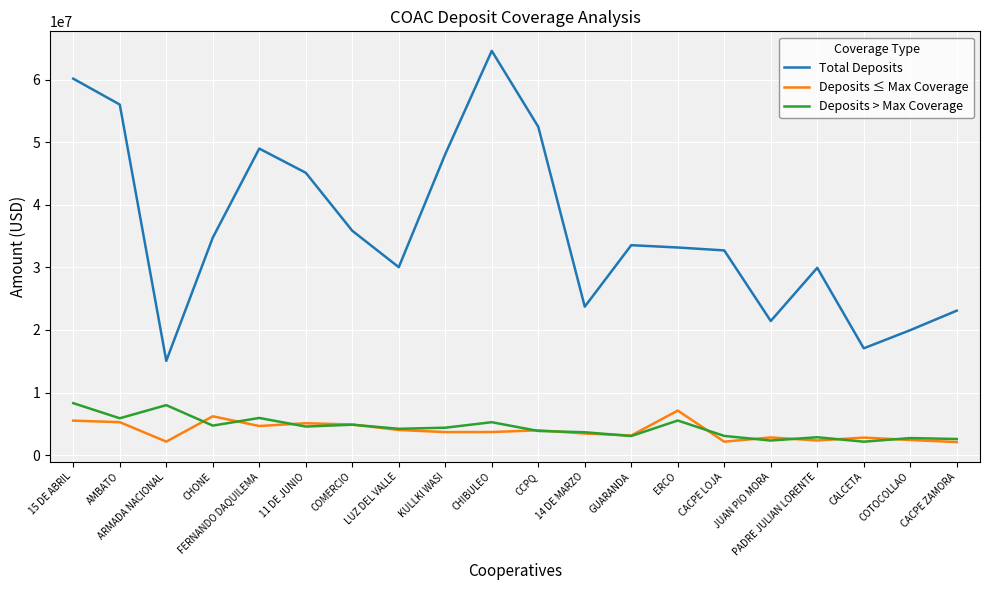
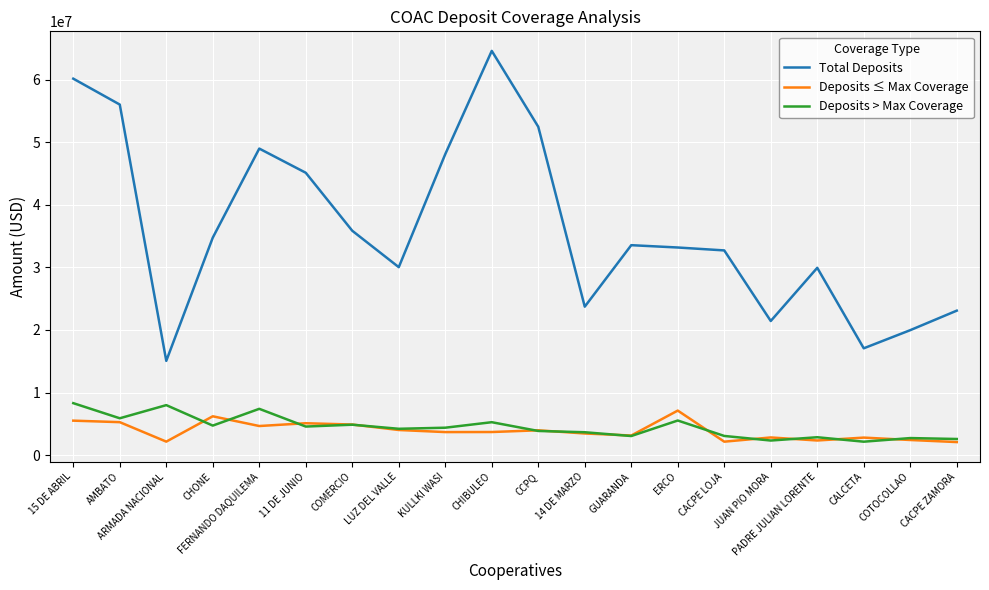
  {
    "Total Deposits": {
      "15 DE ABRIL": 60000000,
      "AMBATO": 56000000,
      "ARMADA NACIONAL": 15000000,
      "CHONE": 35000000,
      "FERNANDO DAQUILEMA": 49000000,
      "11 DE JUNIO": 45000000,
      "COMERCIO": 36000000,
      "LUZ DEL VALLE": 30000000,
      "KULLKI WASI": 48000000,
      "CHIBULEO": 65000000,
      "CCPQ": 53000000,
      "14 DE MARZO": 24000000,
      "GUARANDA": 34000000,
      "ERCO": 33000000,
      "CACPE LOJA": 33000000,
      "JUAN PIO MORA": 21000000,
      "PADRE JULIAN LORENTE": 30000000,
      "CALCETA": 17000000,
      "COTOCOLLAO": 20000000,
      "CACPE ZAMORA": 23000000
    },
    "Deposits ≤ Max Coverage": {
      "15 DE ABRIL": 5000000,
      "AMBATO": 5000000,
      "ARMADA NACIONAL": 2000000,
      "CHONE": 6000000,
      "FERNANDO DAQUILEMA": 5000000,
      "11 DE JUNIO": 5000000,
      "KULLKI WASI": 4000000,
      "CHIBULEO": 4000000,
      "ERCO": 7000000,
      "CACPE LOJA": 2000000,
      "JUAN PIO MORA": 3000000,
      "PADRE JULIAN LORENTE": 2000000,
      "CALCETA": 3000000,
      "CACPE ZAMORA": 2000000
    },
    "Deposits > Max Coverage": {
      "15 DE ABRIL": 8000000,
      "AMBATO": 6000000,
      "ARMADA NACIONAL": 8000000,
      "CHONE": 5000000,
-     "FERNANDO DAQUILEMA": 6000000,
+     "FERNANDO DAQUILEMA": 7000000,
      "11 DE JUNIO": 5000000,
      "KULLKI WASI": 4000000,
      "CHIBULEO": 5000000,
      "ERCO": 6000000,
      "CACPE LOJA": 3000000,
      "JUAN PIO MORA": 2000000,
      "PADRE JULIAN LORENTE": 3000000,
      "CALCETA": 2000000,
      "CACPE ZAMORA": 3000000
    }
  }
